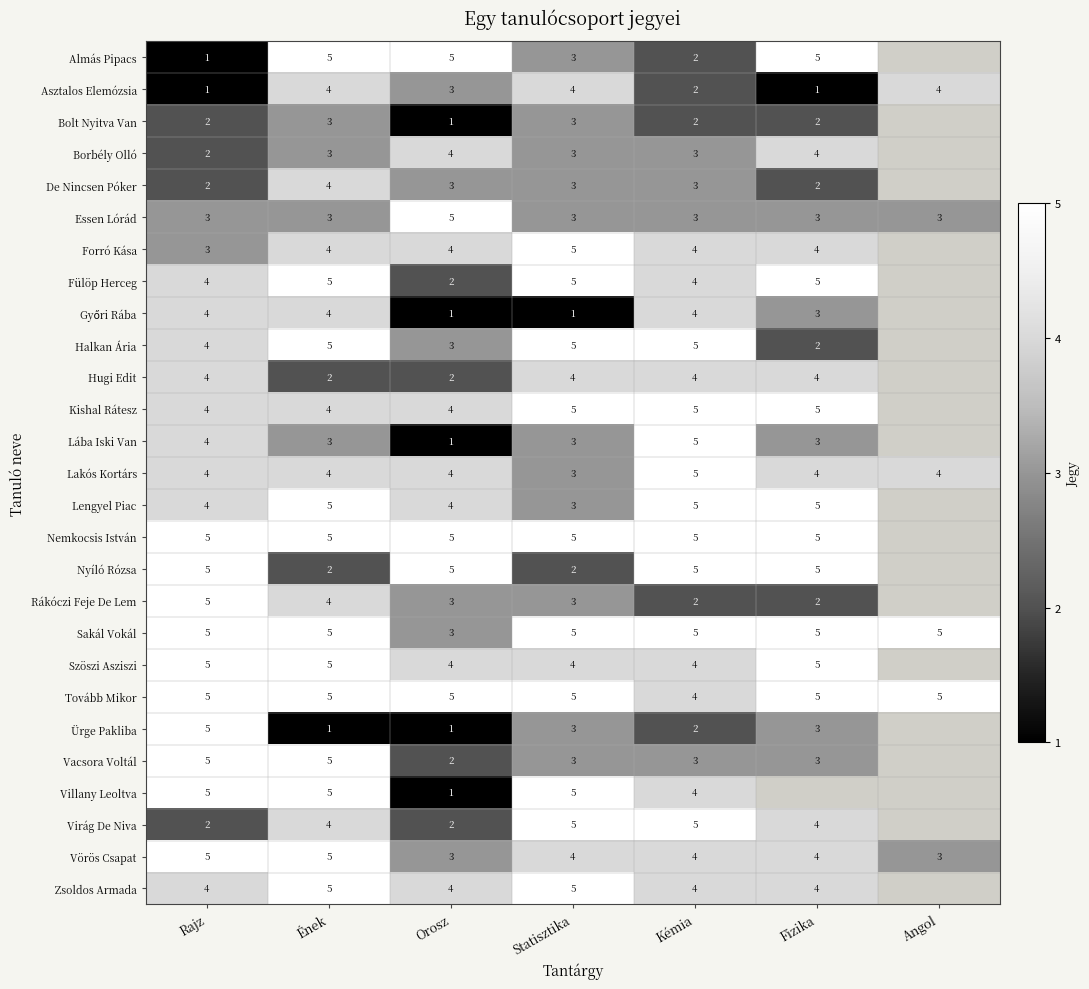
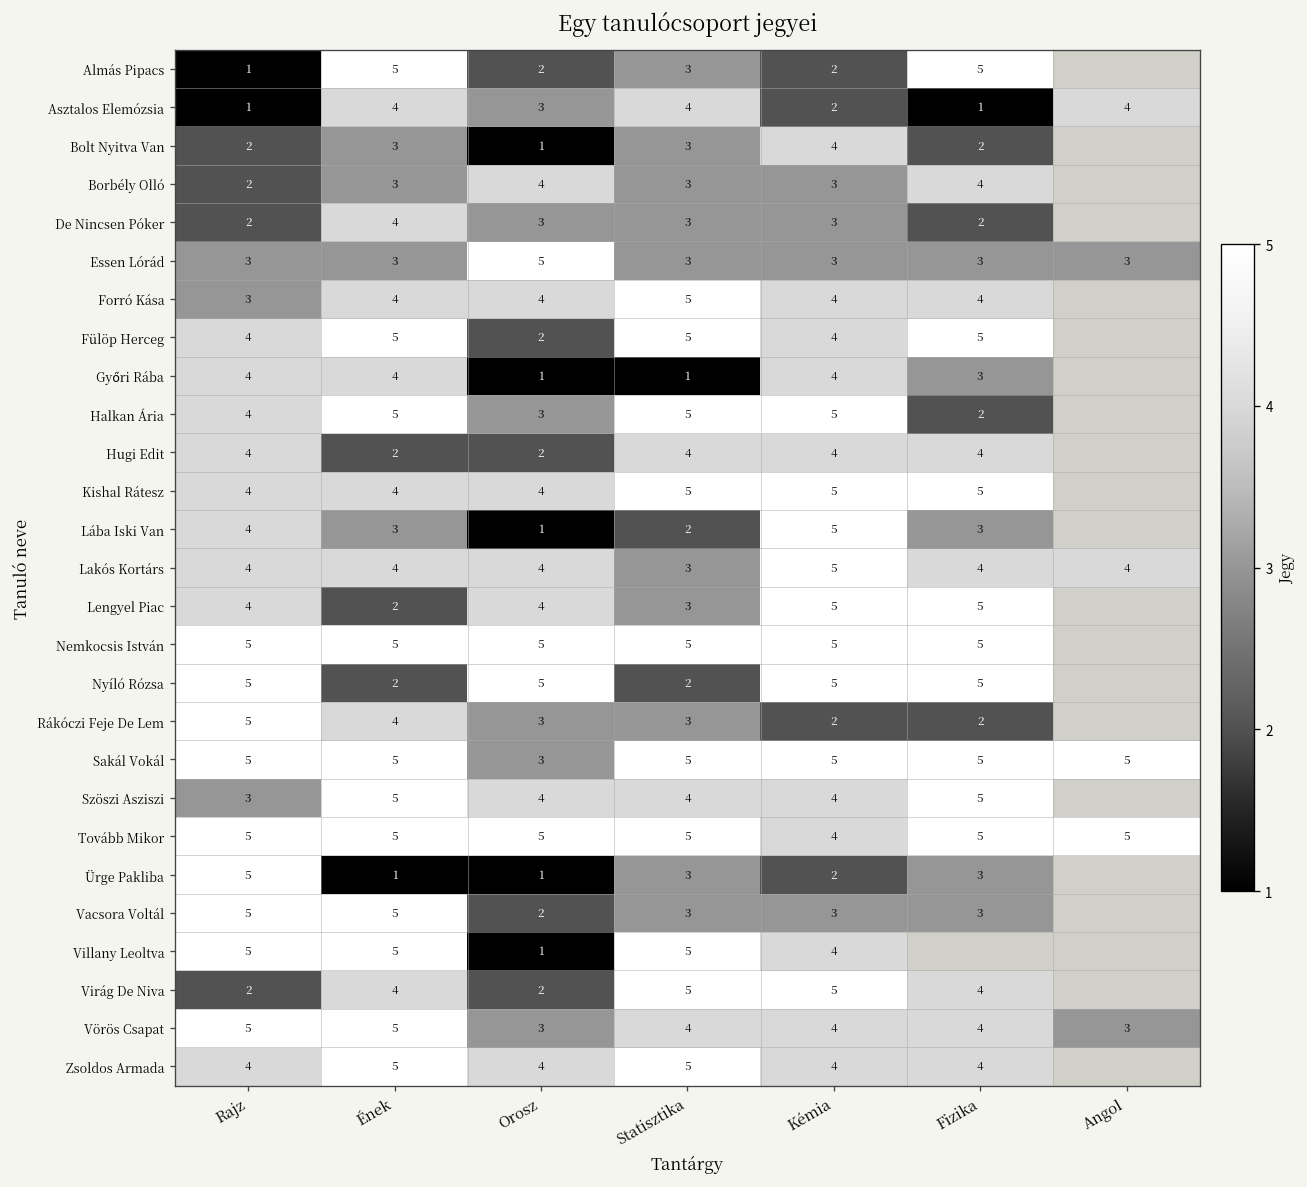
  {
    "Almás Pipacs": {
      "Rajz": 1,
      "Ének": 5,
-     "Orosz": 5,
+     "Orosz": 2,
      "Statisztika": 3,
      "Kémia": 2,
      "Fizika": 5
    },
    "Asztalos Elemózsia": {
      "Rajz": 1,
      "Ének": 4,
      "Orosz": 3,
      "Statisztika": 4,
      "Kémia": 2,
      "Fizika": 1,
      "Angol": 4
    },
    "Bolt Nyitva Van": {
      "Rajz": 2,
      "Ének": 3,
      "Orosz": 1,
      "Statisztika": 3,
-     "Kémia": 2,
+     "Kémia": 4,
      "Fizika": 2
    },
    "Borbély Olló": {
      "Rajz": 2,
      "Ének": 3,
      "Orosz": 4,
      "Statisztika": 3,
      "Kémia": 3,
      "Fizika": 4
    },
    "De Nincsen Póker": {
      "Rajz": 2,
      "Ének": 4,
      "Orosz": 3,
      "Statisztika": 3,
      "Kémia": 3,
      "Fizika": 2
    },
    "Essen Lórád": {
      "Rajz": 3,
      "Ének": 3,
      "Orosz": 5,
      "Statisztika": 3,
      "Kémia": 3,
      "Fizika": 3,
      "Angol": 3
    },
    "Forró Kása": {
      "Rajz": 3,
      "Ének": 4,
      "Orosz": 4,
      "Statisztika": 5,
      "Kémia": 4,
      "Fizika": 4
    },
    "Fülöp Herceg": {
      "Rajz": 4,
      "Ének": 5,
      "Orosz": 2,
      "Statisztika": 5,
      "Kémia": 4,
      "Fizika": 5
    },
    "Győri Rába": {
      "Rajz": 4,
      "Ének": 4,
      "Orosz": 1,
      "Statisztika": 1,
      "Kémia": 4,
      "Fizika": 3
    },
    "Halkan Ária": {
      "Rajz": 4,
      "Ének": 5,
      "Orosz": 3,
      "Statisztika": 5,
      "Kémia": 5,
      "Fizika": 2
    },
    "Hugi Edit": {
      "Rajz": 4,
      "Ének": 2,
      "Orosz": 2,
      "Statisztika": 4,
      "Kémia": 4,
      "Fizika": 4
    },
    "Kishal Rátesz": {
      "Rajz": 4,
      "Ének": 4,
      "Orosz": 4,
      "Statisztika": 5,
      "Kémia": 5,
      "Fizika": 5
    },
    "Lába Iski Van": {
      "Rajz": 4,
      "Ének": 3,
      "Orosz": 1,
-     "Statisztika": 3,
+     "Statisztika": 2,
      "Kémia": 5,
      "Fizika": 3
    },
    "Lakós Kortárs": {
      "Rajz": 4,
      "Ének": 4,
      "Orosz": 4,
      "Statisztika": 3,
      "Kémia": 5,
      "Fizika": 4,
      "Angol": 4
    },
    "Lengyel Piac": {
      "Rajz": 4,
-     "Ének": 5,
+     "Ének": 2,
      "Orosz": 4,
      "Statisztika": 3,
      "Kémia": 5,
      "Fizika": 5
    },
    "Nemkocsis István": {
      "Rajz": 5,
      "Ének": 5,
      "Orosz": 5,
      "Statisztika": 5,
      "Kémia": 5,
      "Fizika": 5
    },
    "Nyíló Rózsa": {
      "Rajz": 5,
      "Ének": 2,
      "Orosz": 5,
      "Statisztika": 2,
      "Kémia": 5,
      "Fizika": 5
    },
    "Rákóczi Feje De Lem": {
      "Rajz": 5,
      "Ének": 4,
      "Orosz": 3,
      "Statisztika": 3,
      "Kémia": 2,
      "Fizika": 2
    },
    "Sakál Vokál": {
      "Rajz": 5,
      "Ének": 5,
      "Orosz": 3,
      "Statisztika": 5,
      "Kémia": 5,
      "Fizika": 5,
      "Angol": 5
    },
    "Szöszi Asziszi": {
-     "Rajz": 5,
+     "Rajz": 3,
      "Ének": 5,
      "Orosz": 4,
      "Statisztika": 4,
      "Kémia": 4,
      "Fizika": 5
    },
    "Tovább Mikor": {
      "Rajz": 5,
      "Ének": 5,
      "Orosz": 5,
      "Statisztika": 5,
      "Kémia": 4,
      "Fizika": 5,
      "Angol": 5
    },
    "Ürge Pakliba": {
      "Rajz": 5,
      "Ének": 1,
      "Orosz": 1,
      "Statisztika": 3,
      "Kémia": 2,
      "Fizika": 3
    },
    "Vacsora Voltál": {
      "Rajz": 5,
      "Ének": 5,
      "Orosz": 2,
      "Statisztika": 3,
      "Kémia": 3,
      "Fizika": 3
    },
    "Villany Leoltva": {
      "Rajz": 5,
      "Ének": 5,
      "Orosz": 1,
      "Statisztika": 5,
      "Kémia": 4
    },
    "Virág De Niva": {
      "Rajz": 2,
      "Ének": 4,
      "Orosz": 2,
      "Statisztika": 5,
      "Kémia": 5,
      "Fizika": 4
    },
    "Vörös Csapat": {
      "Rajz": 5,
      "Ének": 5,
      "Orosz": 3,
      "Statisztika": 4,
      "Kémia": 4,
      "Fizika": 4,
      "Angol": 3
    },
    "Zsoldos Armada": {
      "Rajz": 4,
      "Ének": 5,
      "Orosz": 4,
      "Statisztika": 5,
      "Kémia": 4,
      "Fizika": 4
    }
  }
